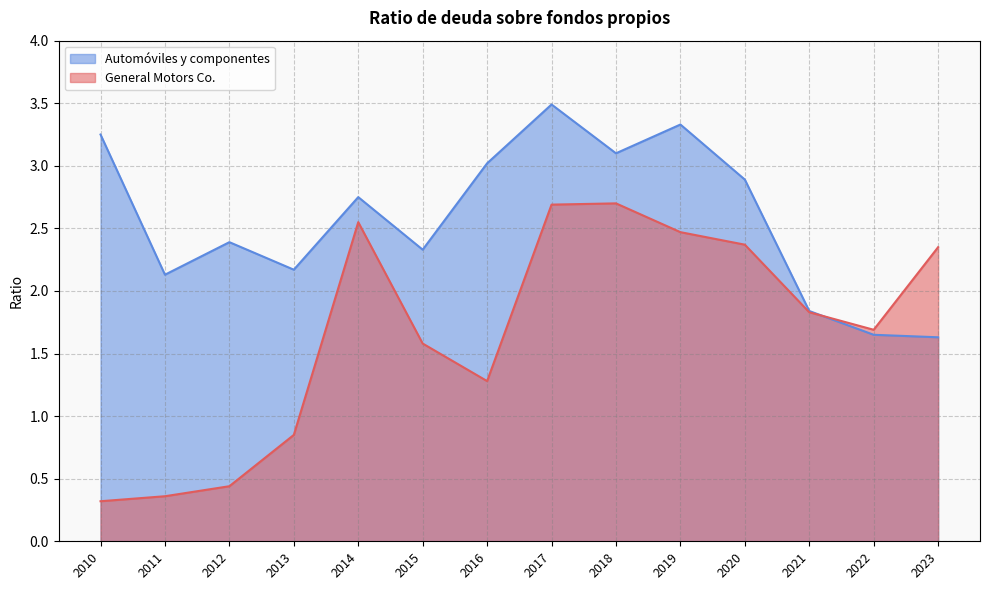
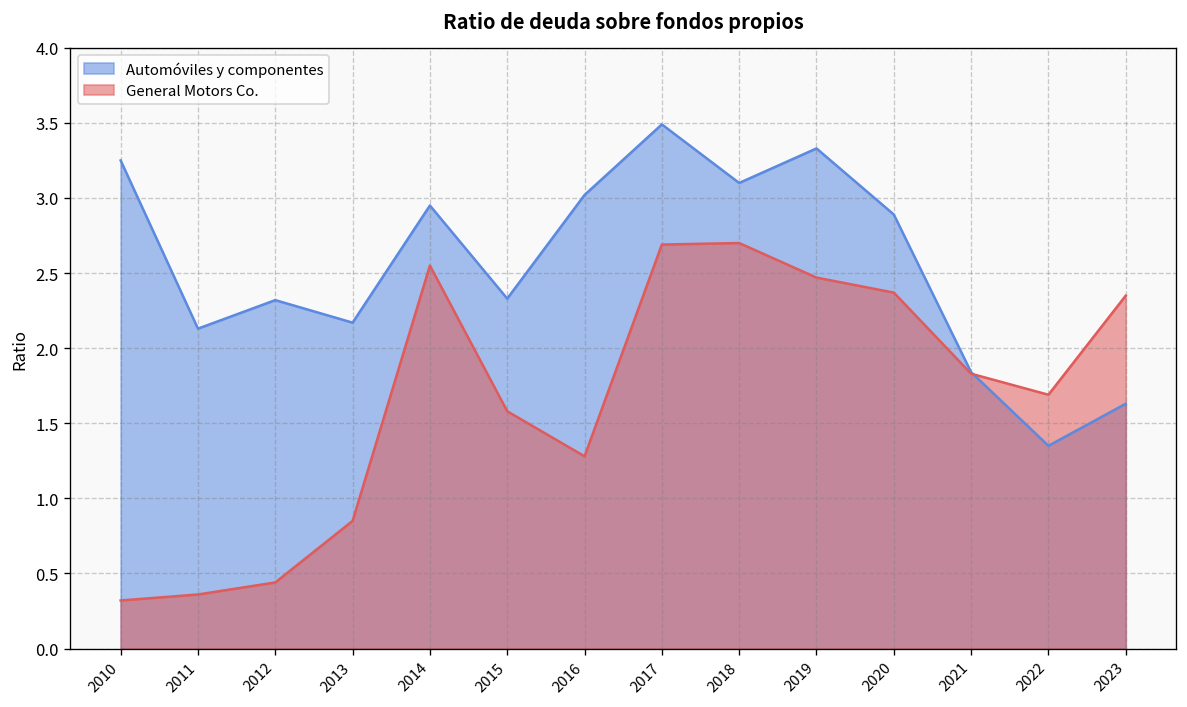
  {
    "Automóviles y componentes": {
      "2010": 3.25,
      "2011": 2.13,
-     "2012": 2.39,
+     "2012": 2.32,
      "2013": 2.17,
-     "2014": 2.75,
+     "2014": 2.95,
      "2015": 2.33,
      "2016": 3.02,
      "2017": 3.49,
      "2018": 3.10,
      "2019": 3.33,
      "2020": 2.89,
-     "2022": 1.65,
+     "2022": 1.35,
      "2023": 1.63
    },
    "General Motors Co.": {
      "2010": 0.32,
      "2011": 0.36,
      "2012": 0.44,
      "2013": 0.85,
      "2014": 2.55,
      "2015": 1.58,
      "2016": 1.28,
      "2017": 2.69,
      "2018": 2.70,
      "2019": 2.47,
      "2020": 2.37,
      "2022": 1.69,
      "2023": 2.35
    }
  }
